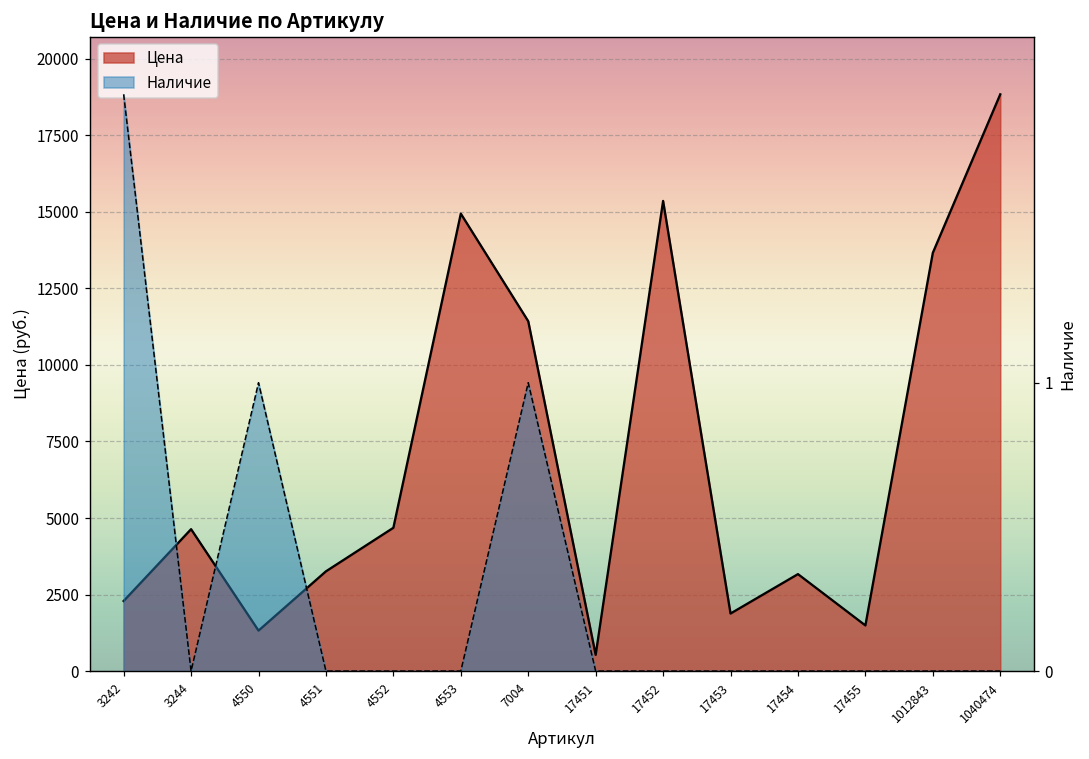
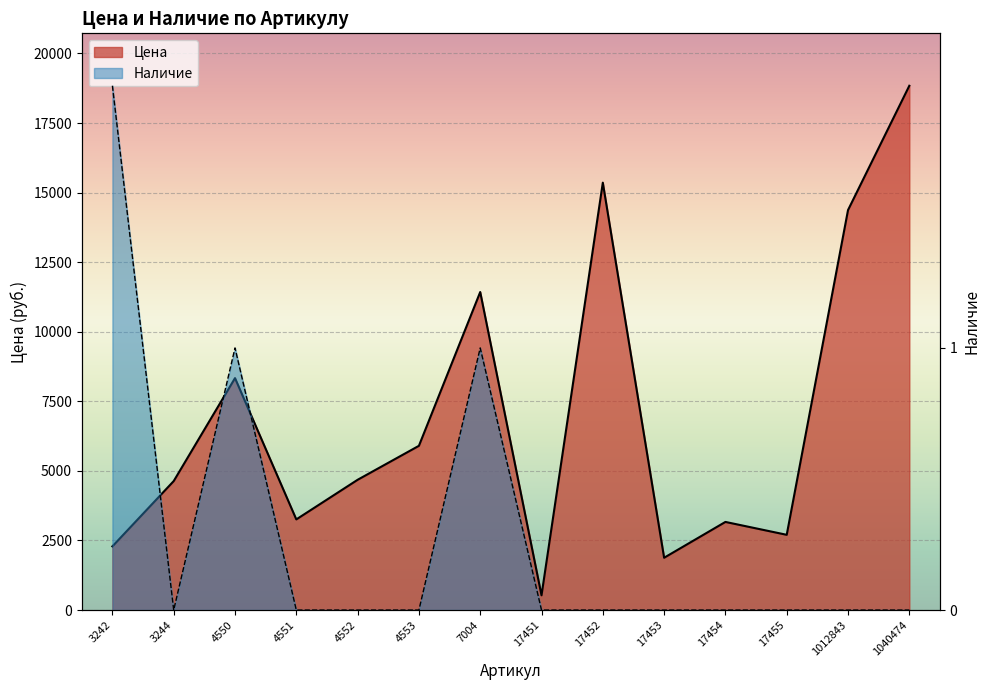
  {
    "Цена": {
      "3242": 2300,
      "3244": 4600,
-     "4550": 1300,
+     "4550": 8300,
      "4551": 3300,
      "4552": 4700,
-     "4553": 14900,
+     "4553": 5900,
      "7004": 11400,
      "17451": 500,
      "17452": 15400,
      "17453": 1900,
      "17454": 3200,
-     "17455": 1500,
-     "1012843": 13700,
+     "17455": 2700,
+     "1012843": 14400,
      "1040474": 18800
    },
    "Наличие": {
      "3244": 0.00,
      "4550": 1.00,
      "4551": 0.00,
      "4552": 0.00,
      "4553": 0.00,
      "7004": 1.00,
      "17451": 0.00,
      "17452": 0.00,
      "17453": 0.00,
      "17454": 0.00,
      "17455": 0.00,
      "1012843": 0.00,
      "1040474": 0.00
    }
  }
